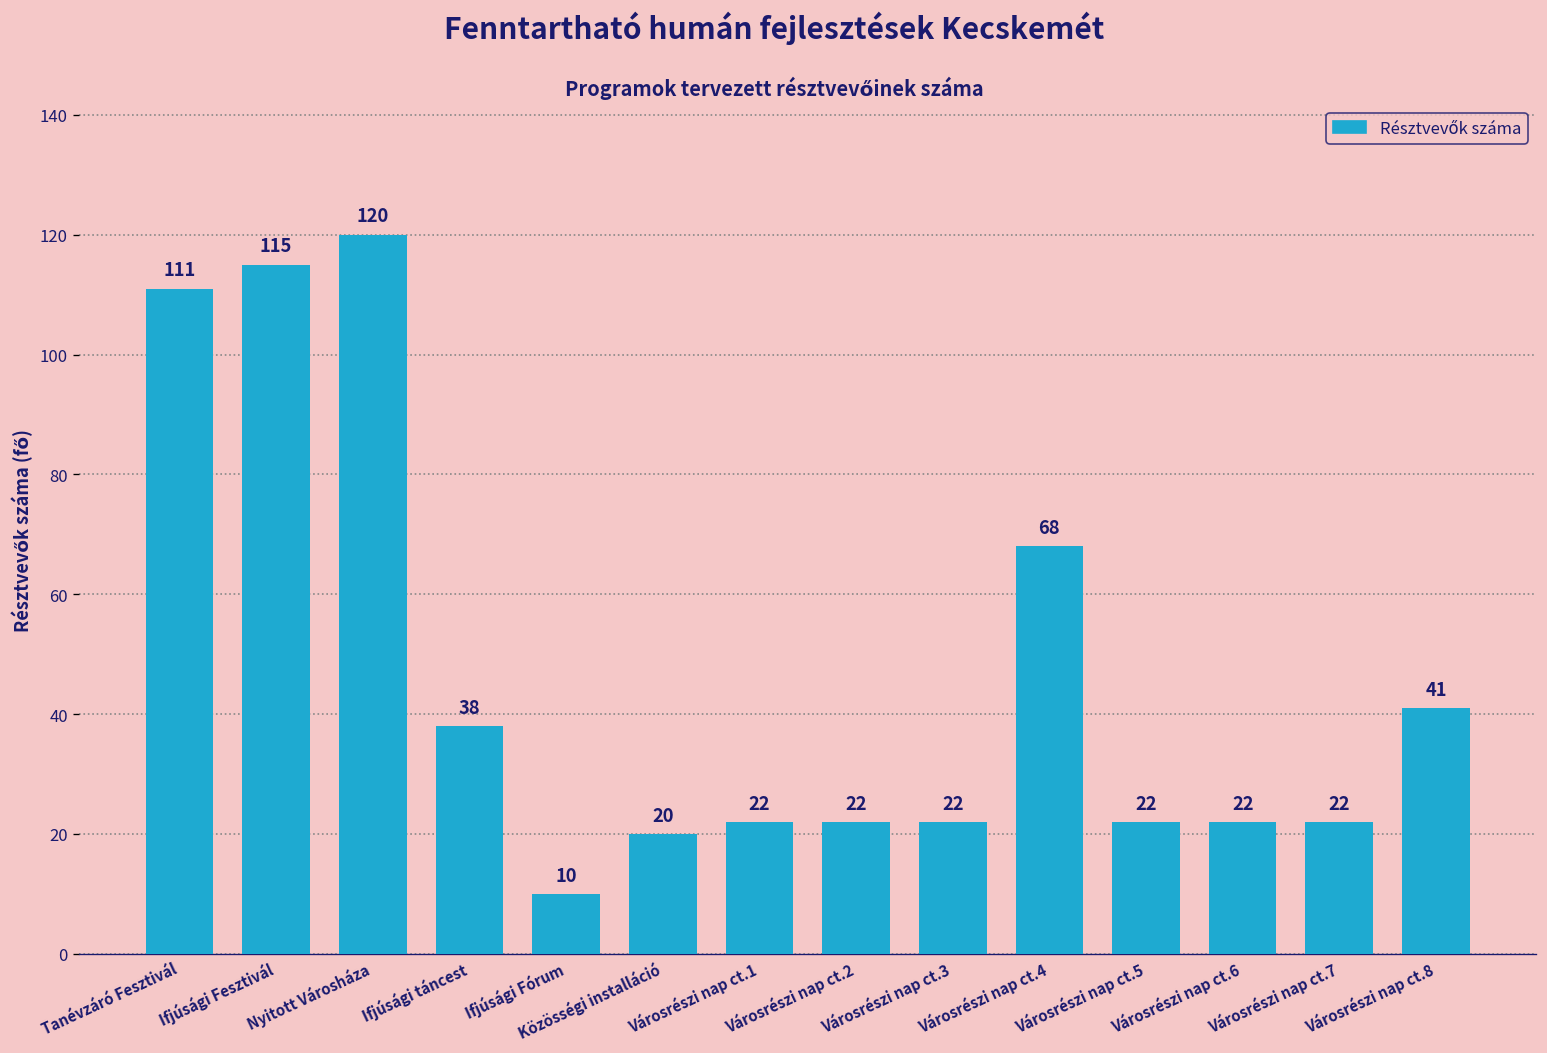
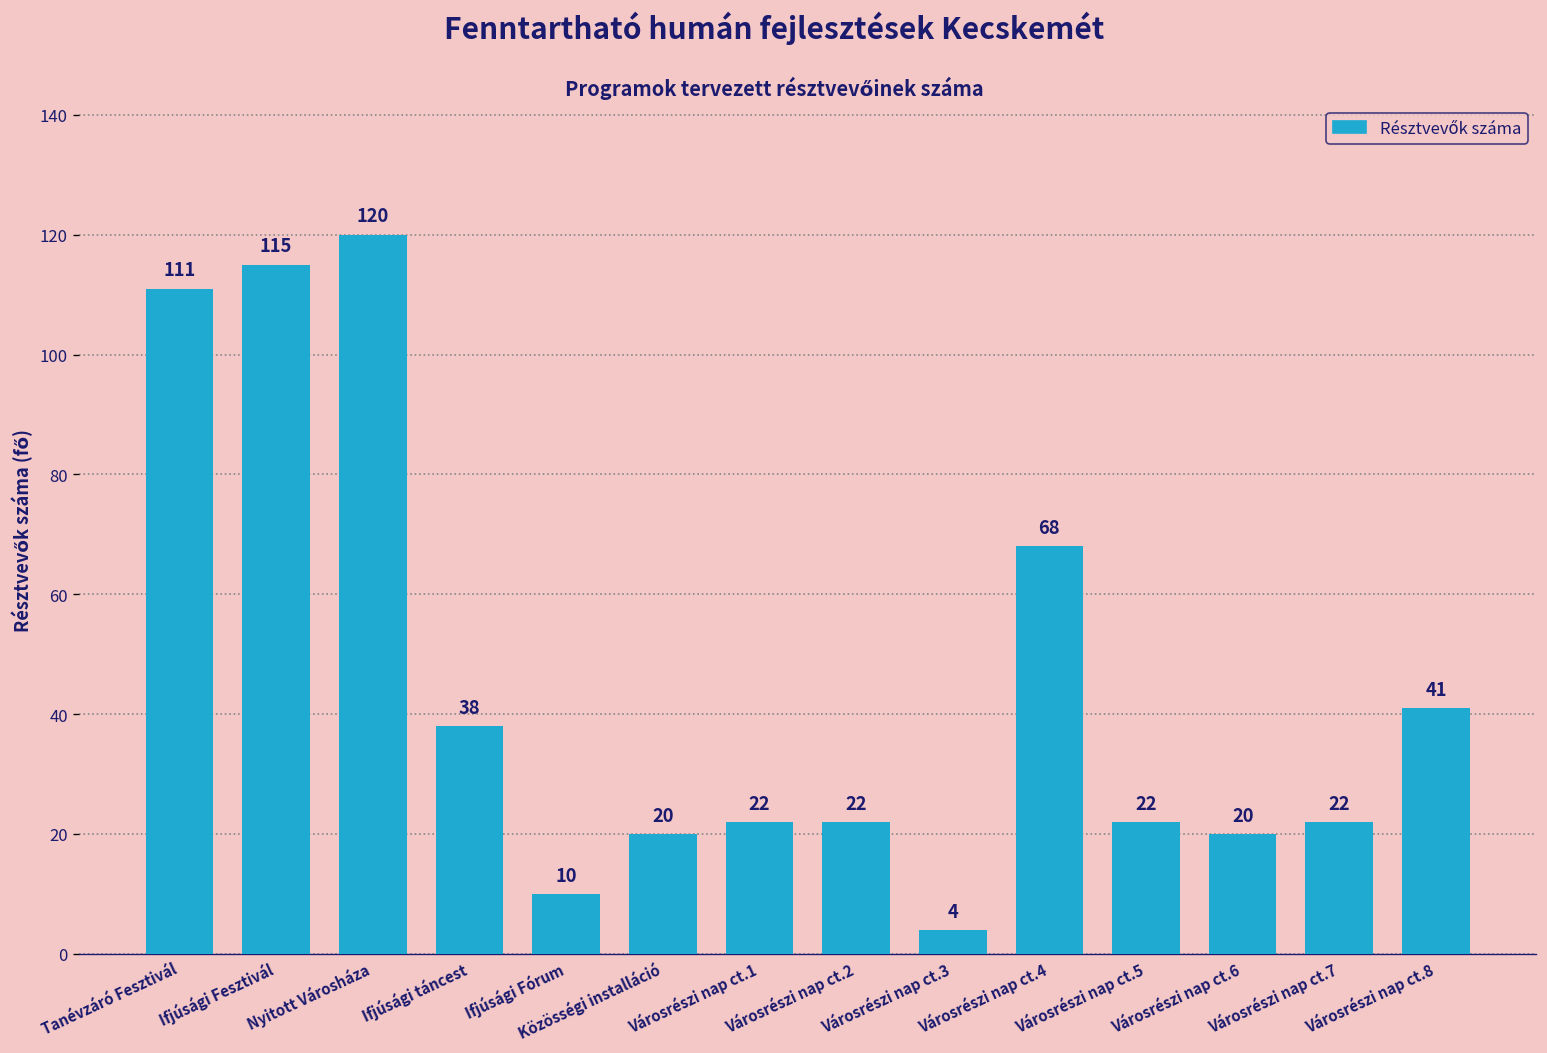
  {
    "Tanévzáró Fesztivál": 111,
    "Ifjúsági Fesztivál": 115,
    "Nyitott Városháza": 120,
    "Ifjúsági táncest": 38,
    "Ifjúsági Fórum": 10,
    "Közösségi installáció": 20,
    "Városrészi nap ct.1": 22,
    "Városrészi nap ct.2": 22,
-   "Városrészi nap ct.3": 22,
+   "Városrészi nap ct.3": 4,
    "Városrészi nap ct.4": 68,
    "Városrészi nap ct.5": 22,
-   "Városrészi nap ct.6": 22,
+   "Városrészi nap ct.6": 20,
    "Városrészi nap ct.7": 22,
    "Városrészi nap ct.8": 41
  }
